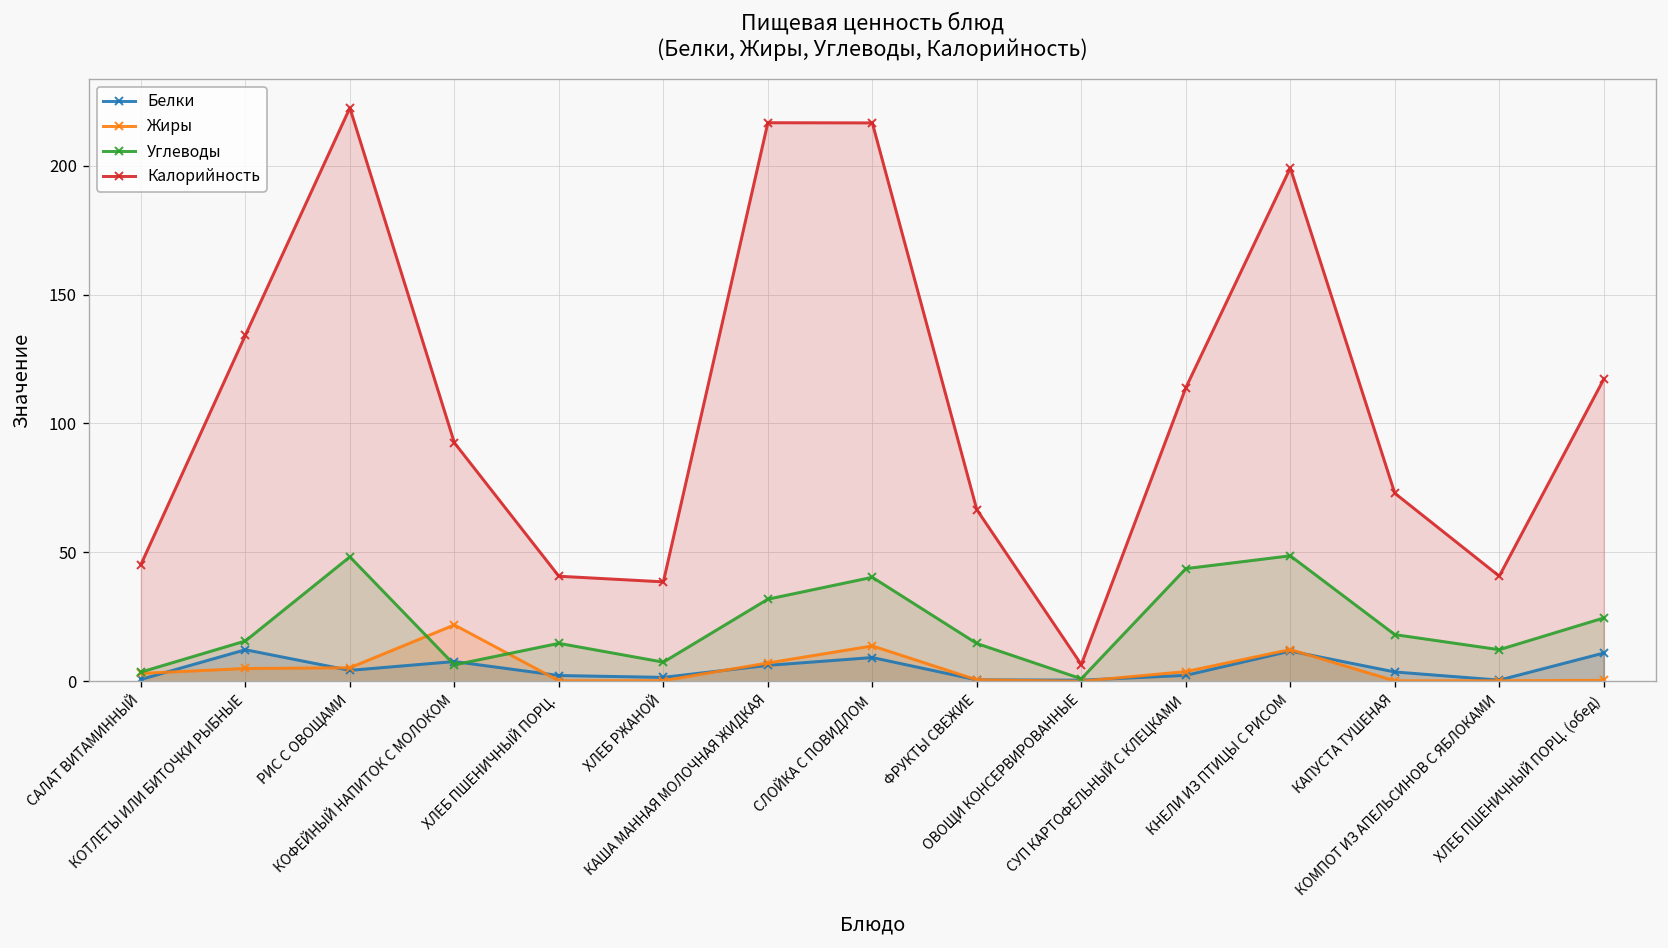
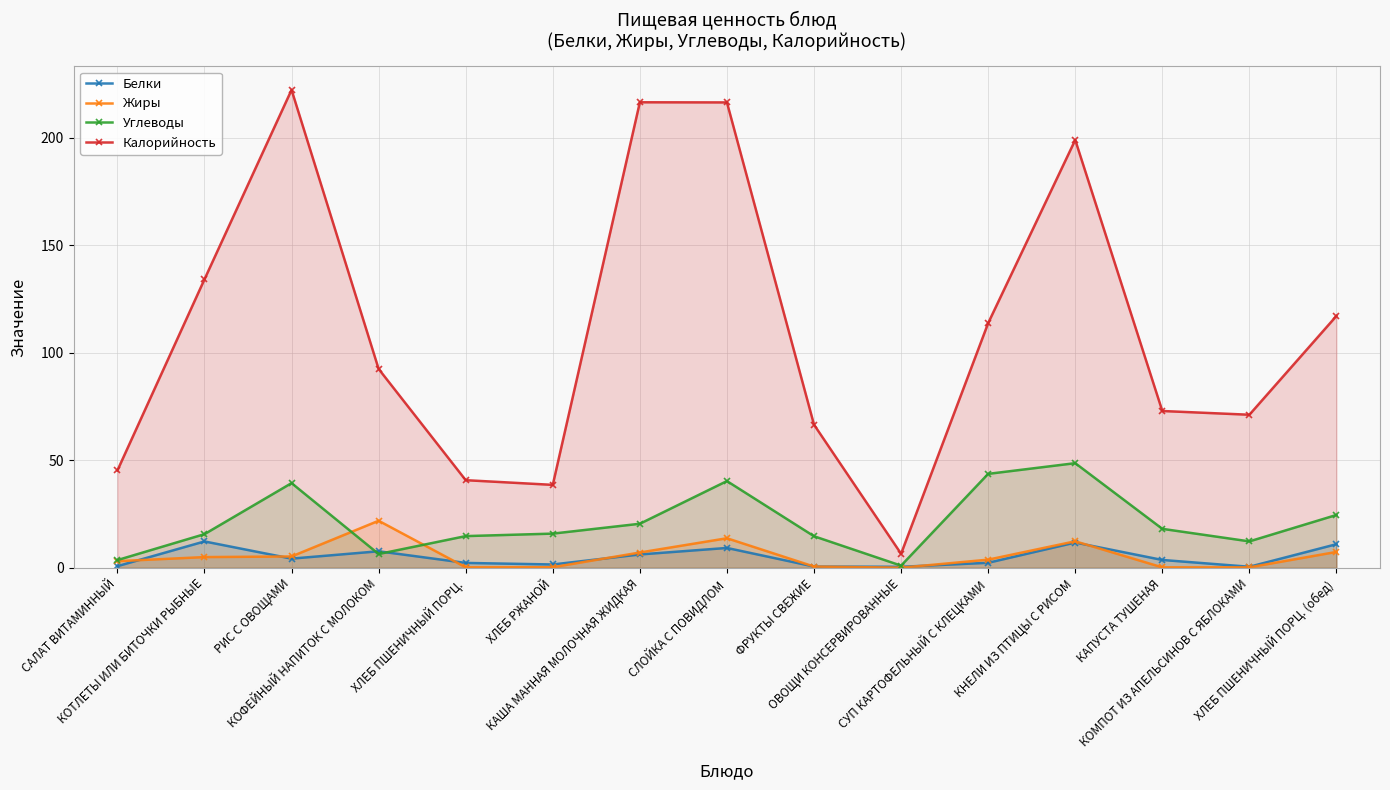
  {
    "Белки": {
      "САЛАТ ВИТАМИННЫЙ": 1,
      "КОТЛЕТЫ ИЛИ БИТОЧКИ РЫБНЫЕ": 12,
      "КОФЕЙНЫЙ НАПИТОК С МОЛОКОМ": 8,
      "ХЛЕБ ПШЕНИЧНЫЙ ПОРЦ.": 2,
      "ХЛЕБ РЖАНОЙ": 2,
      "СЛОЙКА С ПОВИДЛОМ": 9,
      "СУП КАРТОФЕЛЬНЫЙ С КЛЕЦКАМИ": 2,
      "КАПУСТА ТУШЕНАЯ": 4,
      "ХЛЕБ ПШЕНИЧНЫЙ ПОРЦ. (обед)": 11
    },
    "Жиры": {
      "КОТЛЕТЫ ИЛИ БИТОЧКИ РЫБНЫЕ": 5,
      "КОФЕЙНЫЙ НАПИТОК С МОЛОКОМ": 22,
      "ХЛЕБ ПШЕНИЧНЫЙ ПОРЦ.": 0,
      "ХЛЕБ РЖАНОЙ": 0,
      "СЛОЙКА С ПОВИДЛОМ": 14,
      "СУП КАРТОФЕЛЬНЫЙ С КЛЕЦКАМИ": 4,
      "КАПУСТА ТУШЕНАЯ": 0,
-     "ХЛЕБ ПШЕНИЧНЫЙ ПОРЦ. (обед)": 0
+     "ХЛЕБ ПШЕНИЧНЫЙ ПОРЦ. (обед)": 7
    },
    "Углеводы": {
      "КОТЛЕТЫ ИЛИ БИТОЧКИ РЫБНЫЕ": 16,
-     "РИС С ОВОЩАМИ": 48,
+     "РИС С ОВОЩАМИ": 39,
      "КОФЕЙНЫЙ НАПИТОК С МОЛОКОМ": 6,
      "ХЛЕБ ПШЕНИЧНЫЙ ПОРЦ.": 15,
-     "ХЛЕБ РЖАНОЙ": 7,
-     "КАША МАННАЯ МОЛОЧНАЯ ЖИДКАЯ": 32,
+     "ХЛЕБ РЖАНОЙ": 16,
+     "КАША МАННАЯ МОЛОЧНАЯ ЖИДКАЯ": 21,
      "СЛОЙКА С ПОВИДЛОМ": 40,
      "ФРУКТЫ СВЕЖИЕ": 15,
      "СУП КАРТОФЕЛЬНЫЙ С КЛЕЦКАМИ": 44,
      "КНЕЛИ ИЗ ПТИЦЫ С РИСОМ": 49,
      "КАПУСТА ТУШЕНАЯ": 18,
      "КОМПОТ ИЗ АПЕЛЬСИНОВ С ЯБЛОКАМИ": 12,
      "ХЛЕБ ПШЕНИЧНЫЙ ПОРЦ. (обед)": 25
    },
    "Калорийность": {
      "САЛАТ ВИТАМИННЫЙ": 45,
      "КОТЛЕТЫ ИЛИ БИТОЧКИ РЫБНЫЕ": 134,
      "РИС С ОВОЩАМИ": 222,
      "КОФЕЙНЫЙ НАПИТОК С МОЛОКОМ": 93,
      "ХЛЕБ ПШЕНИЧНЫЙ ПОРЦ.": 41,
      "ХЛЕБ РЖАНОЙ": 39,
      "КАША МАННАЯ МОЛОЧНАЯ ЖИДКАЯ": 217,
      "СЛОЙКА С ПОВИДЛОМ": 217,
      "ФРУКТЫ СВЕЖИЕ": 67,
      "ОВОЩИ КОНСЕРВИРОВАННЫЕ": 7,
      "СУП КАРТОФЕЛЬНЫЙ С КЛЕЦКАМИ": 114,
      "КНЕЛИ ИЗ ПТИЦЫ С РИСОМ": 199,
      "КАПУСТА ТУШЕНАЯ": 73,
-     "КОМПОТ ИЗ АПЕЛЬСИНОВ С ЯБЛОКАМИ": 41,
+     "КОМПОТ ИЗ АПЕЛЬСИНОВ С ЯБЛОКАМИ": 71,
      "ХЛЕБ ПШЕНИЧНЫЙ ПОРЦ. (обед)": 117
    }
  }
